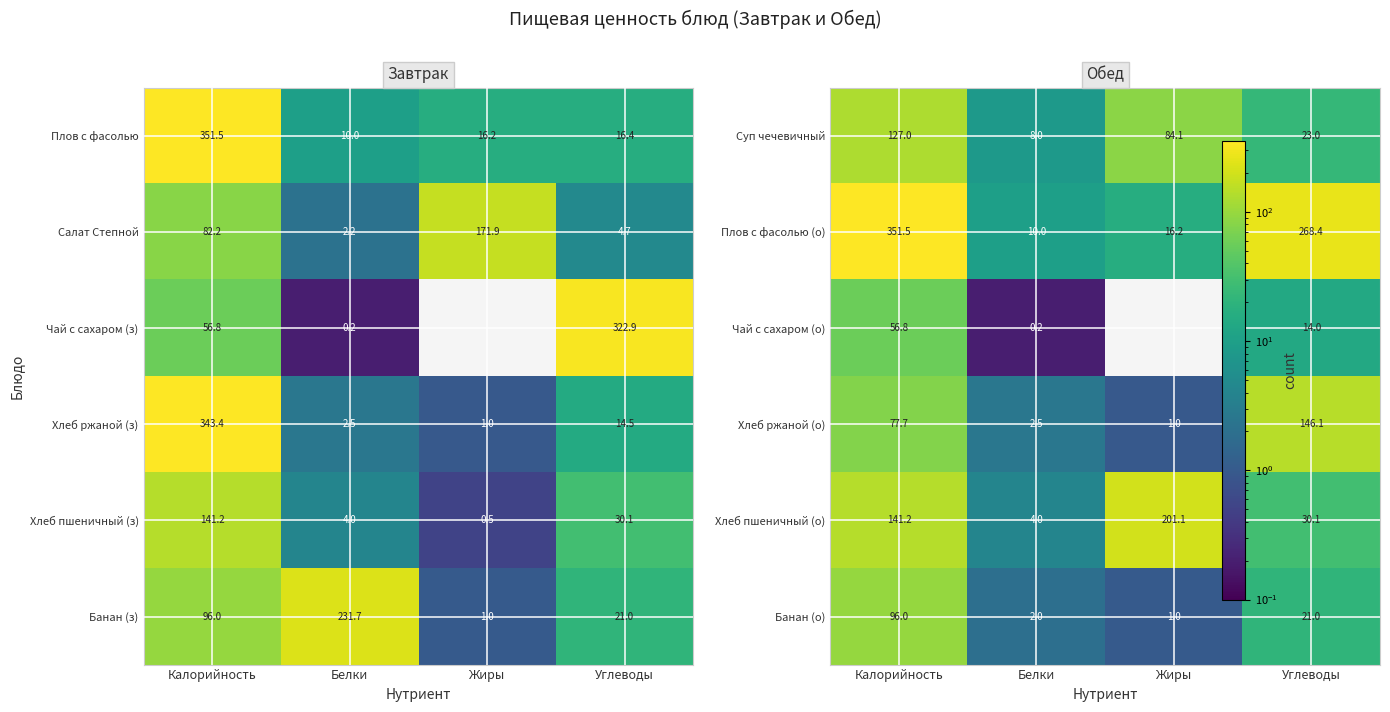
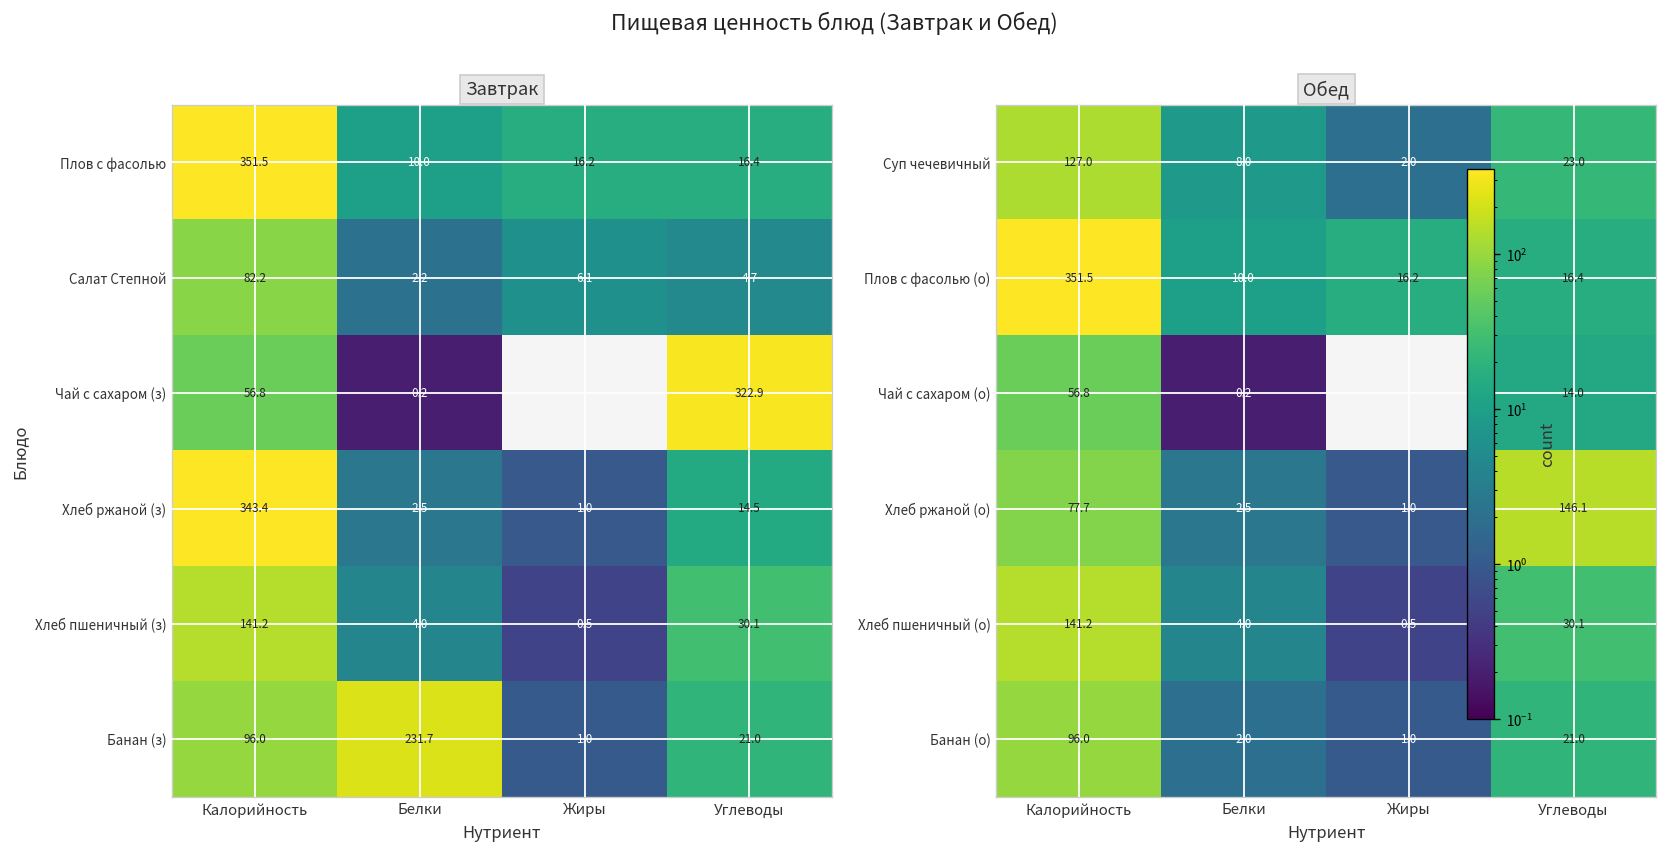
  {
    "Завтрак": {
      "Плов с фасолью": {
        "Калорийность": 351.5,
        "Белки": 10.0,
        "Жиры": 16.2,
        "Углеводы": 16.4
      },
      "Салат Степной": {
        "Калорийность": 82.2,
        "Белки": 2.2,
-       "Жиры": 171.9,
+       "Жиры": 6.1,
        "Углеводы": 4.7
      },
      "Чай с сахаром (з)": {
        "Калорийность": 56.8,
        "Белки": 0.2,
        "Углеводы": 322.9
      },
      "Хлеб ржаной (з)": {
        "Калорийность": 343.4,
        "Белки": 2.5,
        "Жиры": 1.0,
        "Углеводы": 14.5
      },
      "Хлеб пшеничный (з)": {
        "Калорийность": 141.2,
        "Белки": 4.0,
        "Жиры": 0.5,
        "Углеводы": 30.1
      },
      "Банан (з)": {
        "Калорийность": 96.0,
        "Белки": 231.7,
        "Жиры": 1.0,
        "Углеводы": 21.0
      }
    },
    "Обед": {
      "Суп чечевичный": {
        "Калорийность": 127.0,
        "Белки": 8.0,
-       "Жиры": 84.1,
+       "Жиры": 2.0,
        "Углеводы": 23.0
      },
      "Плов с фасолью (о)": {
        "Калорийность": 351.5,
        "Белки": 10.0,
        "Жиры": 16.2,
-       "Углеводы": 268.4
+       "Углеводы": 16.4
      },
      "Чай с сахаром (о)": {
        "Калорийность": 56.8,
        "Белки": 0.2,
        "Углеводы": 14.0
      },
      "Хлеб ржаной (о)": {
        "Калорийность": 77.7,
        "Белки": 2.5,
        "Жиры": 1.0,
        "Углеводы": 146.1
      },
      "Хлеб пшеничный (о)": {
        "Калорийность": 141.2,
        "Белки": 4.0,
-       "Жиры": 201.1,
+       "Жиры": 0.5,
        "Углеводы": 30.1
      },
      "Банан (о)": {
        "Калорийность": 96.0,
        "Белки": 2.0,
        "Жиры": 1.0,
        "Углеводы": 21.0
      }
    }
  }
